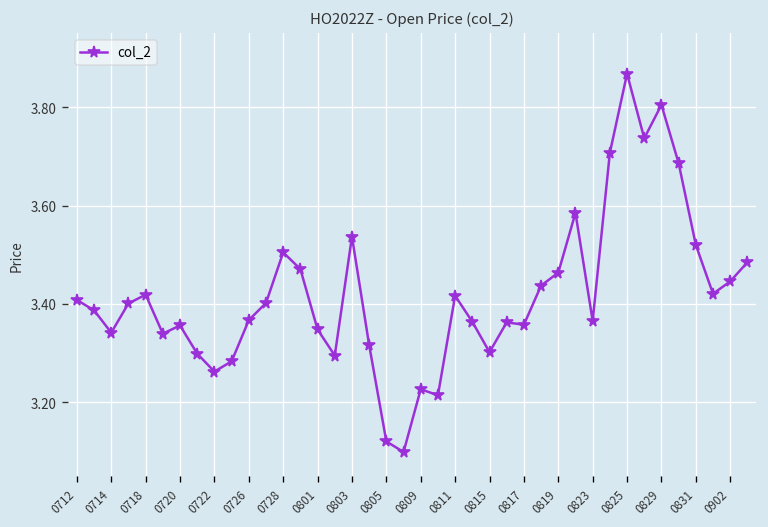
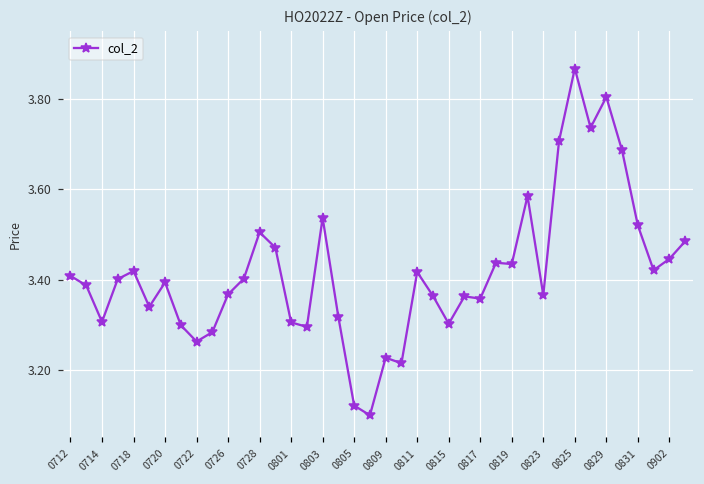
  {
    "0712": 3.41,
-   "0714": 3.34,
+   "0714": 3.31,
    "0718": 3.42,
-   "0720": 3.36,
+   "0720": 3.39,
    "0722": 3.26,
    "0726": 3.37,
    "0728": 3.50,
-   "0801": 3.35,
+   "0801": 3.31,
    "0803": 3.54,
    "0805": 3.12,
    "0809": 3.23,
    "0811": 3.42,
    "0815": 3.30,
    "0817": 3.36,
-   "0819": 3.46,
+   "0819": 3.43,
    "0823": 3.37,
    "0825": 3.87,
    "0829": 3.80,
    "0831": 3.52,
    "0902": 3.45
  }
